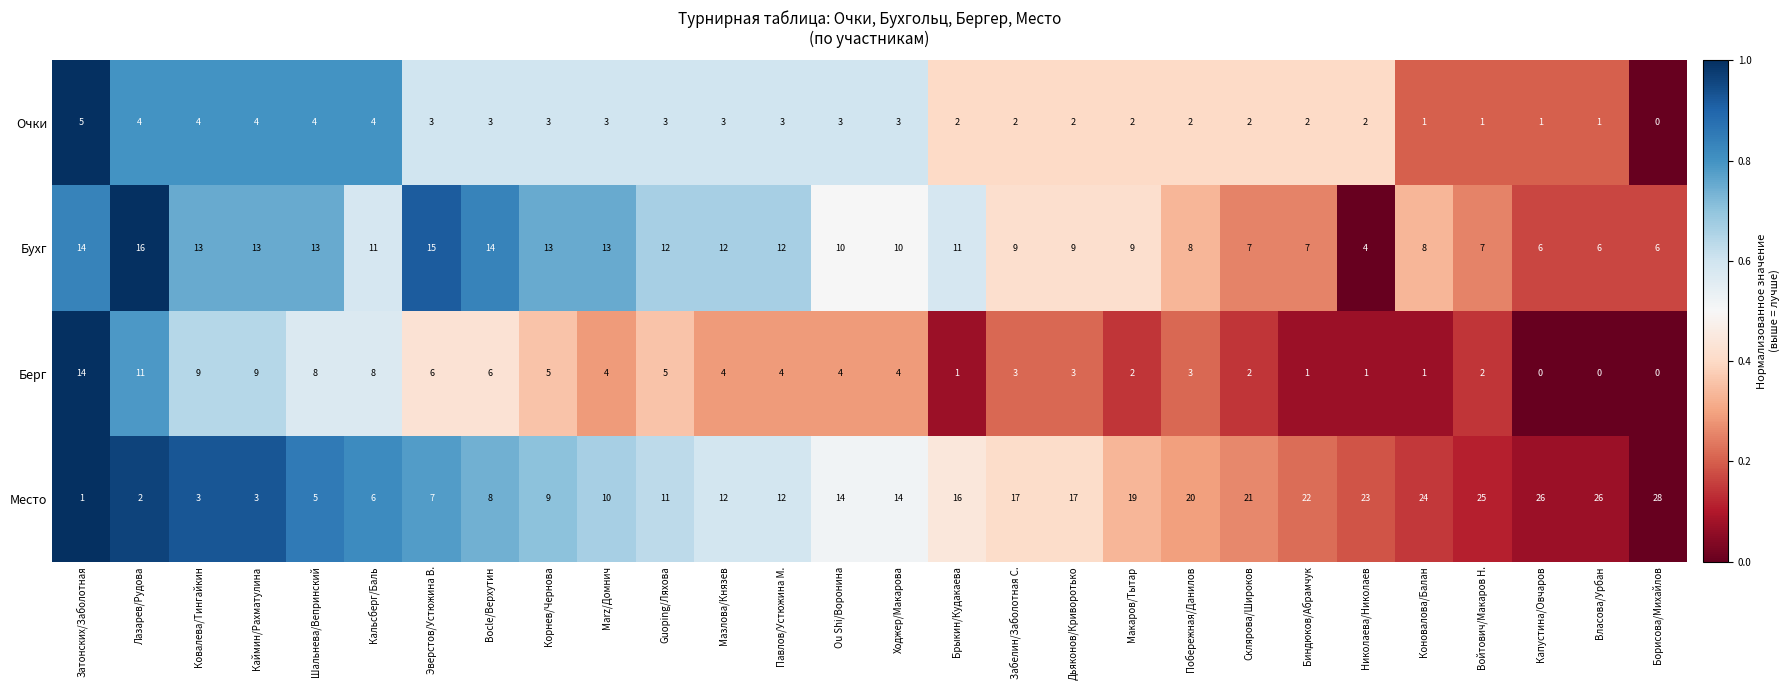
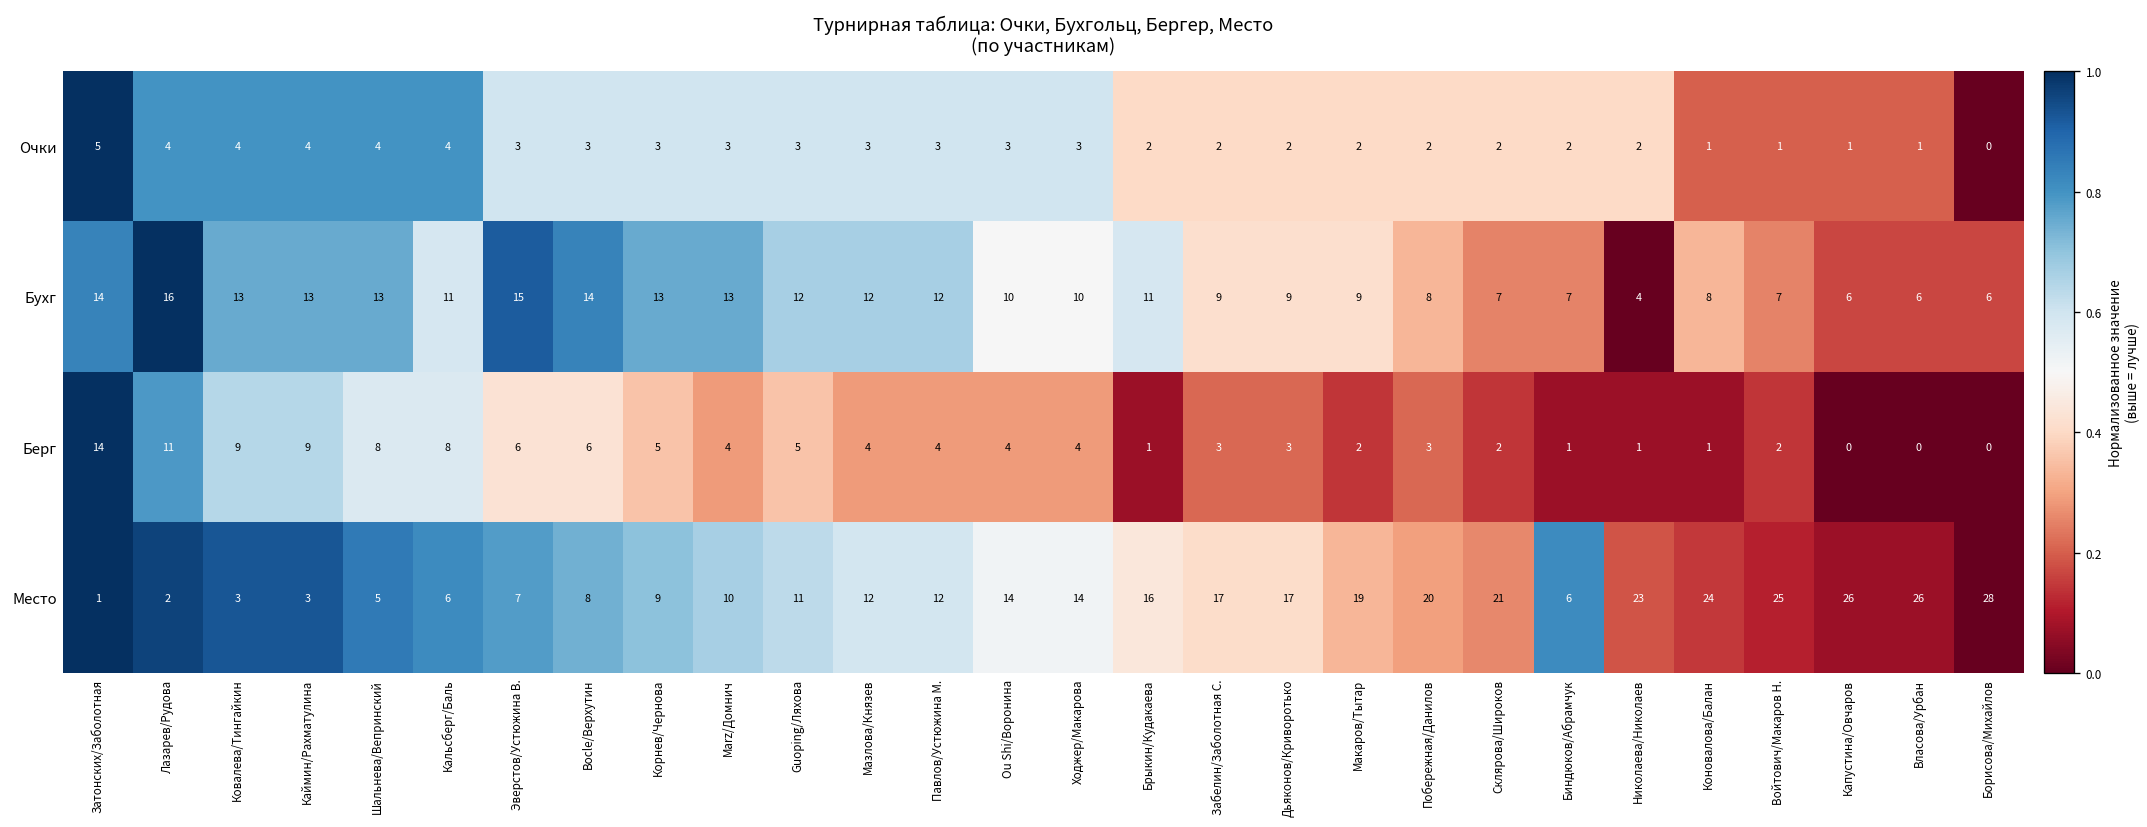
  {
    "Очки": {
      "Затонских/Заболотная": 5,
      "Лазарев/Рудова": 4,
      "Ковалева/Тингайкин": 4,
      "Каймин/Рахматулина": 4,
      "Шальнева/Вепринский": 4,
      "Кальсберг/Баль": 4,
      "Эверстов/Устюжина В.": 3,
      "Bocle/Верхутин": 3,
      "Корнев/Чернова": 3,
      "Marz/Домнич": 3,
      "Guoping/Ляхова": 3,
      "Мазлова/Князев": 3,
      "Павлов/Устюжина М.": 3,
      "Ou Shi/Воронина": 3,
      "Ходжер/Макарова": 3,
      "Брыкин/Кудакаева": 2,
      "Забелин/Заболотная С.": 2,
      "Дьяконов/Криворотько": 2,
      "Макаров/Тытар": 2,
      "Побережная/Данилов": 2,
      "Склярова/Широков": 2,
      "Биндюков/Абрамчук": 2,
      "Николаева/Николаев": 2,
      "Коновалова/Балан": 1,
      "Войтович/Макаров Н.": 1,
      "Капустина/Овчаров": 1,
      "Власова/Урбан": 1,
      "Борисова/Михайлов": 0
    },
    "Бухг": {
      "Затонских/Заболотная": 14,
      "Лазарев/Рудова": 16,
      "Ковалева/Тингайкин": 13,
      "Каймин/Рахматулина": 13,
      "Шальнева/Вепринский": 13,
      "Кальсберг/Баль": 11,
      "Эверстов/Устюжина В.": 15,
      "Bocle/Верхутин": 14,
      "Корнев/Чернова": 13,
      "Marz/Домнич": 13,
      "Guoping/Ляхова": 12,
      "Мазлова/Князев": 12,
      "Павлов/Устюжина М.": 12,
      "Ou Shi/Воронина": 10,
      "Ходжер/Макарова": 10,
      "Брыкин/Кудакаева": 11,
      "Забелин/Заболотная С.": 9,
      "Дьяконов/Криворотько": 9,
      "Макаров/Тытар": 9,
      "Побережная/Данилов": 8,
      "Склярова/Широков": 7,
      "Биндюков/Абрамчук": 7,
      "Николаева/Николаев": 4,
      "Коновалова/Балан": 8,
      "Войтович/Макаров Н.": 7,
      "Капустина/Овчаров": 6,
      "Власова/Урбан": 6,
      "Борисова/Михайлов": 6
    },
    "Берг": {
      "Затонских/Заболотная": 14,
      "Лазарев/Рудова": 11,
      "Ковалева/Тингайкин": 9,
      "Каймин/Рахматулина": 9,
      "Шальнева/Вепринский": 8,
      "Кальсберг/Баль": 8,
      "Эверстов/Устюжина В.": 6,
      "Bocle/Верхутин": 6,
      "Корнев/Чернова": 5,
      "Marz/Домнич": 4,
      "Guoping/Ляхова": 5,
      "Мазлова/Князев": 4,
      "Павлов/Устюжина М.": 4,
      "Ou Shi/Воронина": 4,
      "Ходжер/Макарова": 4,
      "Брыкин/Кудакаева": 1,
      "Забелин/Заболотная С.": 3,
      "Дьяконов/Криворотько": 3,
      "Макаров/Тытар": 2,
      "Побережная/Данилов": 3,
      "Склярова/Широков": 2,
      "Биндюков/Абрамчук": 1,
      "Николаева/Николаев": 1,
      "Коновалова/Балан": 1,
      "Войтович/Макаров Н.": 2,
      "Капустина/Овчаров": 0,
      "Власова/Урбан": 0,
      "Борисова/Михайлов": 0
    },
    "Место": {
      "Затонских/Заболотная": 1,
      "Лазарев/Рудова": 2,
      "Ковалева/Тингайкин": 3,
      "Каймин/Рахматулина": 3,
      "Шальнева/Вепринский": 5,
      "Кальсберг/Баль": 6,
      "Эверстов/Устюжина В.": 7,
      "Bocle/Верхутин": 8,
      "Корнев/Чернова": 9,
      "Marz/Домнич": 10,
      "Guoping/Ляхова": 11,
      "Мазлова/Князев": 12,
      "Павлов/Устюжина М.": 12,
      "Ou Shi/Воронина": 14,
      "Ходжер/Макарова": 14,
      "Брыкин/Кудакаева": 16,
      "Забелин/Заболотная С.": 17,
      "Дьяконов/Криворотько": 17,
      "Макаров/Тытар": 19,
      "Побережная/Данилов": 20,
      "Склярова/Широков": 21,
-     "Биндюков/Абрамчук": 22,
+     "Биндюков/Абрамчук": 6,
      "Николаева/Николаев": 23,
      "Коновалова/Балан": 24,
      "Войтович/Макаров Н.": 25,
      "Капустина/Овчаров": 26,
      "Власова/Урбан": 26,
      "Борисова/Михайлов": 28
    }
  }
